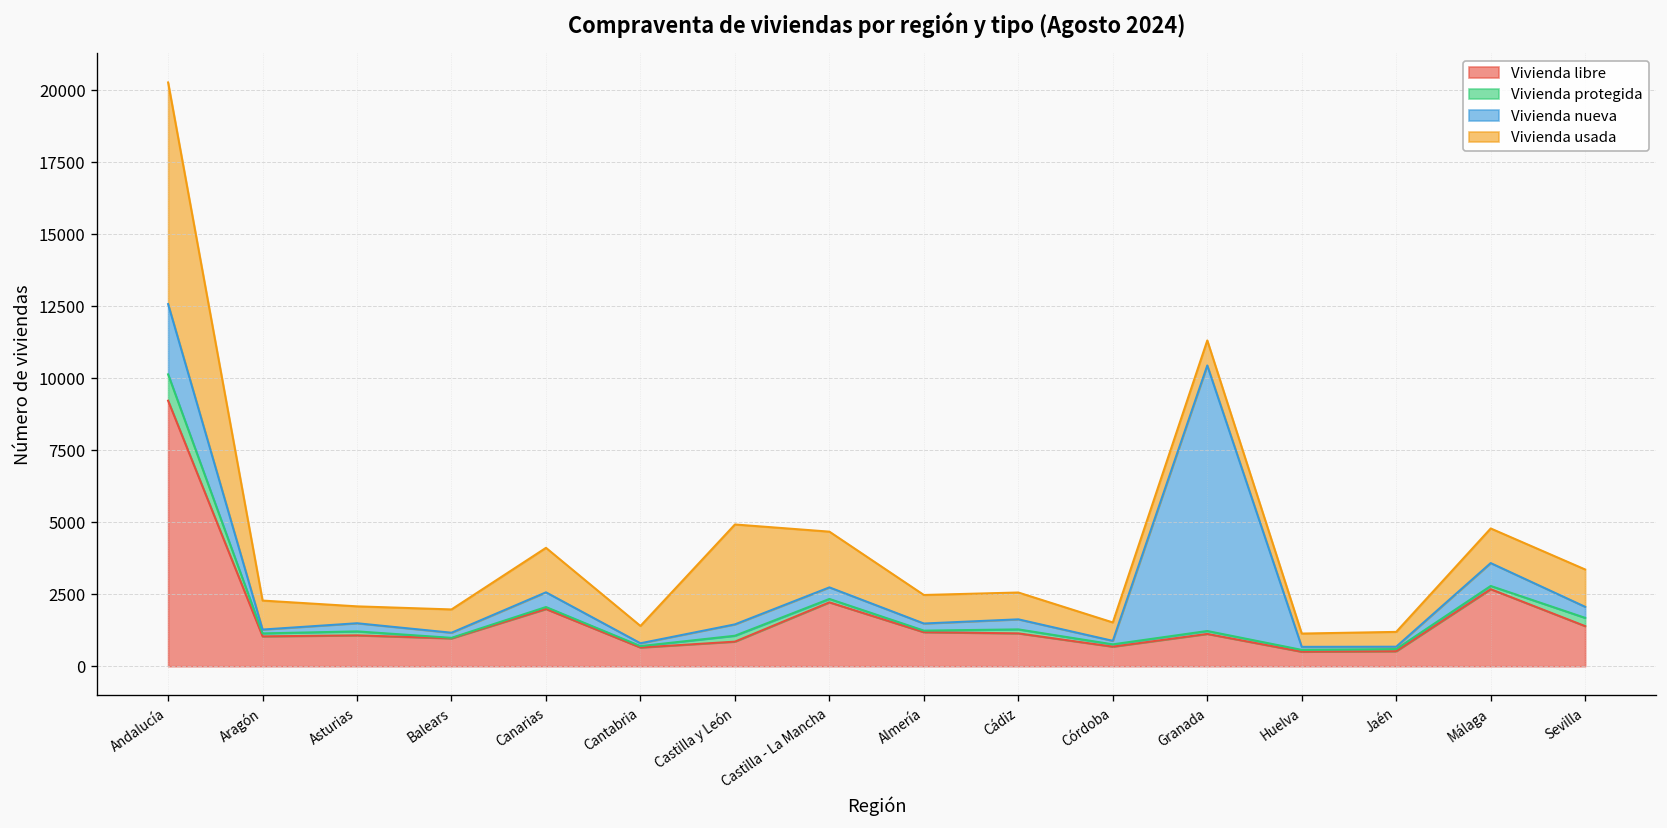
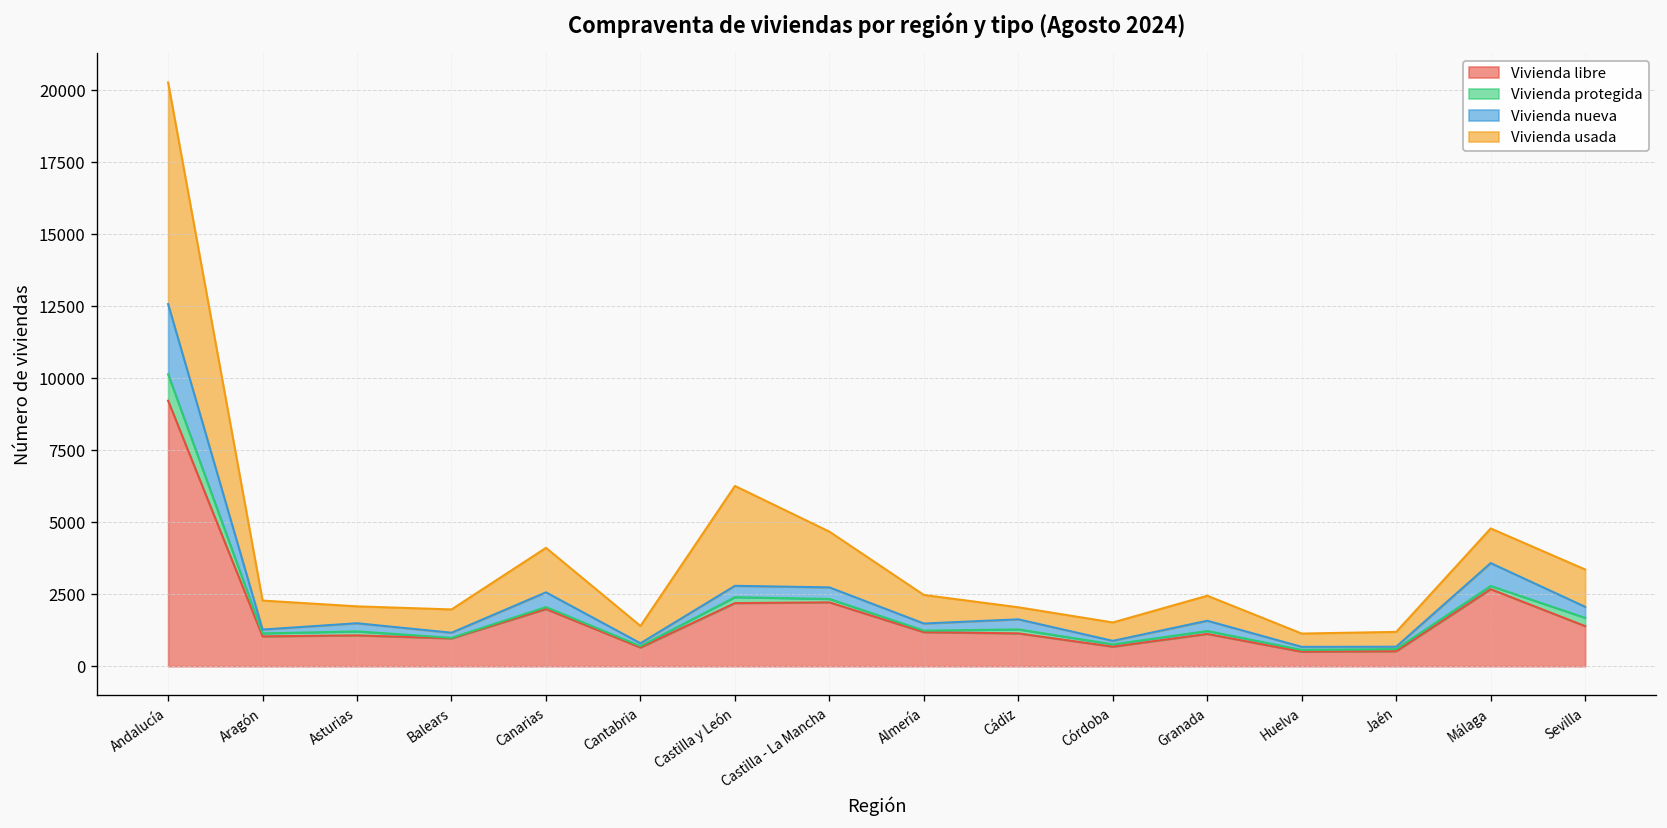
  {
    "Vivienda libre": {
      "Andalucía": 9200,
      "Asturias": 1100,
-     "Castilla y León": 900,
+     "Castilla y León": 2200,
      "Castilla - La Mancha": 2200,
      "Cádiz": 1100,
      "Málaga": 2700,
      "Sevilla": 1400
    },
    "Vivienda protegida": {
      "Andalucía": 900,
      "Asturias": 100,
      "Castilla y León": 200,
      "Castilla - La Mancha": 100,
      "Cádiz": 100,
      "Málaga": 100,
      "Sevilla": 300
    },
    "Vivienda nueva": {
      "Andalucía": 2400,
      "Aragón": 100,
      "Asturias": 300,
      "Balears": 200,
      "Canarias": 500,
      "Castilla y León": 400,
      "Castilla - La Mancha": 400,
      "Almería": 200,
      "Cádiz": 300,
      "Córdoba": 100,
-     "Granada": 9200,
+     "Granada": 400,
      "Huelva": 100,
      "Málaga": 800,
      "Sevilla": 400
    },
    "Vivienda usada": {
      "Andalucía": 7700,
      "Aragón": 1000,
      "Asturias": 600,
      "Balears": 800,
      "Canarias": 1500,
      "Cantabria": 600,
      "Castilla y León": 3500,
      "Castilla - La Mancha": 1900,
      "Almería": 1000,
-     "Cádiz": 900,
+     "Cádiz": 400,
      "Córdoba": 600,
      "Granada": 900,
      "Huelva": 500,
      "Jaén": 500,
      "Málaga": 1200,
      "Sevilla": 1300
    }
  }
